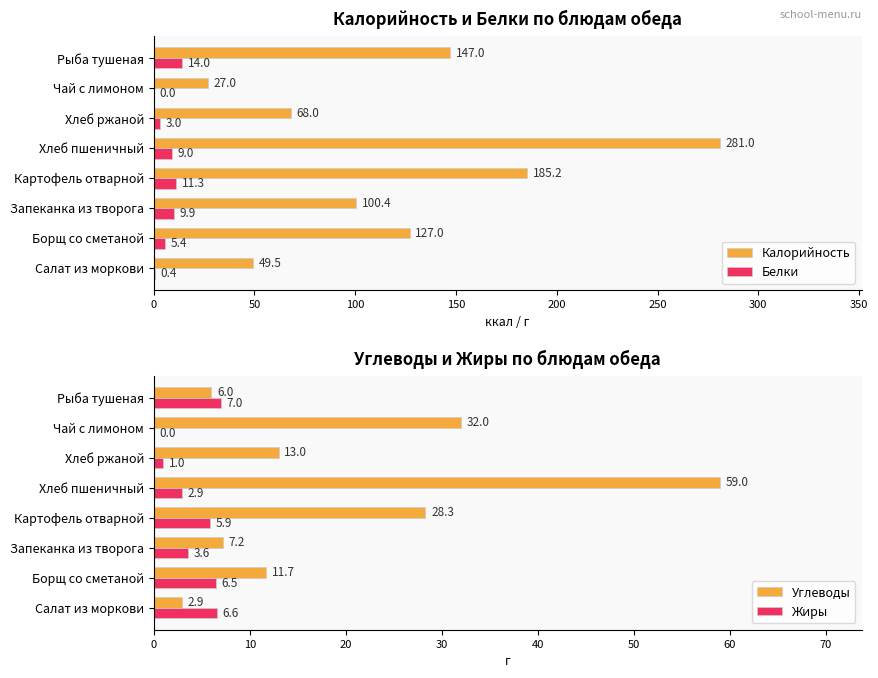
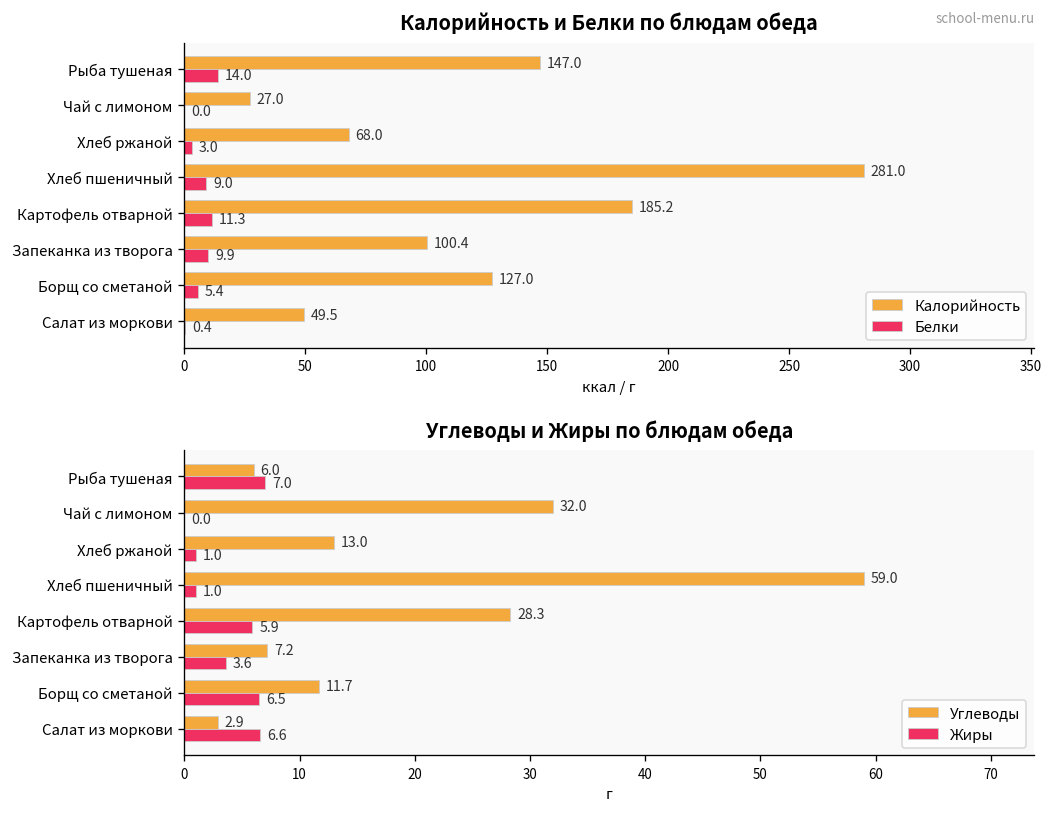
  {
    "Калорийность и Белки по блюдам обеда": {
      "Калорийность": {
        "Рыба тушеная": 147.0,
        "Чай с лимоном": 27.0,
        "Хлеб ржаной": 68.0,
        "Хлеб пшеничный": 281.0,
        "Картофель отварной": 185.2,
        "Запеканка из творога": 100.4,
        "Борщ со сметаной": 127.0,
        "Салат из моркови": 49.5
      },
      "Белки": {
        "Рыба тушеная": 14.0,
        "Чай с лимоном": 0.0,
        "Хлеб ржаной": 3.0,
        "Хлеб пшеничный": 9.0,
        "Картофель отварной": 11.3,
        "Запеканка из творога": 9.9,
        "Борщ со сметаной": 5.4,
        "Салат из моркови": 0.4
      }
    },
    "Углеводы и Жиры по блюдам обеда": {
      "Углеводы": {
        "Рыба тушеная": 6.0,
        "Чай с лимоном": 32.0,
        "Хлеб ржаной": 13.0,
        "Хлеб пшеничный": 59.0,
        "Картофель отварной": 28.3,
        "Запеканка из творога": 7.2,
        "Борщ со сметаной": 11.7,
        "Салат из моркови": 2.9
      },
      "Жиры": {
        "Рыба тушеная": 7.0,
        "Чай с лимоном": 0.0,
        "Хлеб ржаной": 1.0,
-       "Хлеб пшеничный": 2.9,
+       "Хлеб пшеничный": 1.0,
        "Картофель отварной": 5.9,
        "Запеканка из творога": 3.6,
        "Борщ со сметаной": 6.5,
        "Салат из моркови": 6.6
      }
    }
  }
